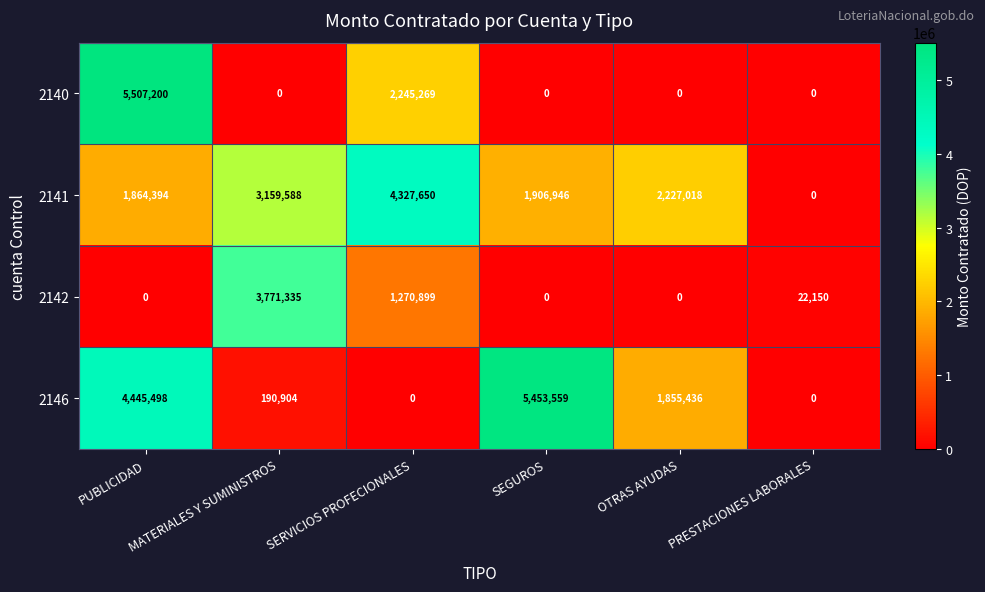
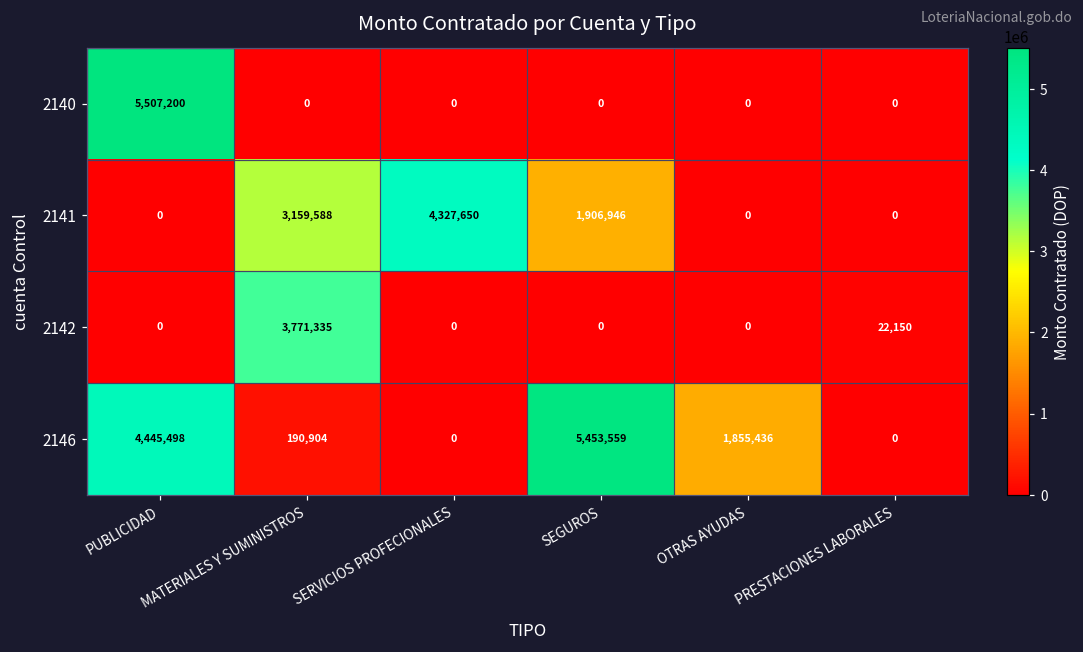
  {
    "2140": {
      "PUBLICIDAD": "5,507,200",
      "MATERIALES Y SUMINISTROS": "0",
-     "SERVICIOS PROFECIONALES": "2,245,269",
+     "SERVICIOS PROFECIONALES": "0",
      "SEGUROS": "0",
      "OTRAS AYUDAS": "0",
      "PRESTACIONES LABORALES": "0"
    },
    "2141": {
-     "PUBLICIDAD": "1,864,394",
+     "PUBLICIDAD": "0",
      "MATERIALES Y SUMINISTROS": "3,159,588",
      "SERVICIOS PROFECIONALES": "4,327,650",
      "SEGUROS": "1,906,946",
-     "OTRAS AYUDAS": "2,227,018",
+     "OTRAS AYUDAS": "0",
      "PRESTACIONES LABORALES": "0"
    },
    "2142": {
      "PUBLICIDAD": "0",
      "MATERIALES Y SUMINISTROS": "3,771,335",
-     "SERVICIOS PROFECIONALES": "1,270,899",
+     "SERVICIOS PROFECIONALES": "0",
      "SEGUROS": "0",
      "OTRAS AYUDAS": "0",
      "PRESTACIONES LABORALES": "22,150"
    },
    "2146": {
      "PUBLICIDAD": "4,445,498",
      "MATERIALES Y SUMINISTROS": "190,904",
      "SERVICIOS PROFECIONALES": "0",
      "SEGUROS": "5,453,559",
      "OTRAS AYUDAS": "1,855,436",
      "PRESTACIONES LABORALES": "0"
    }
  }
